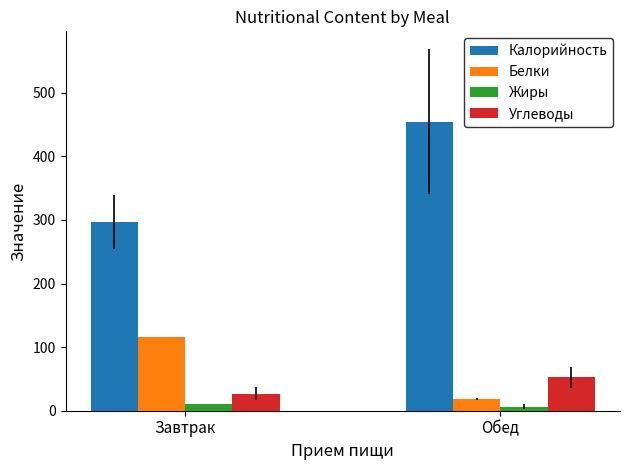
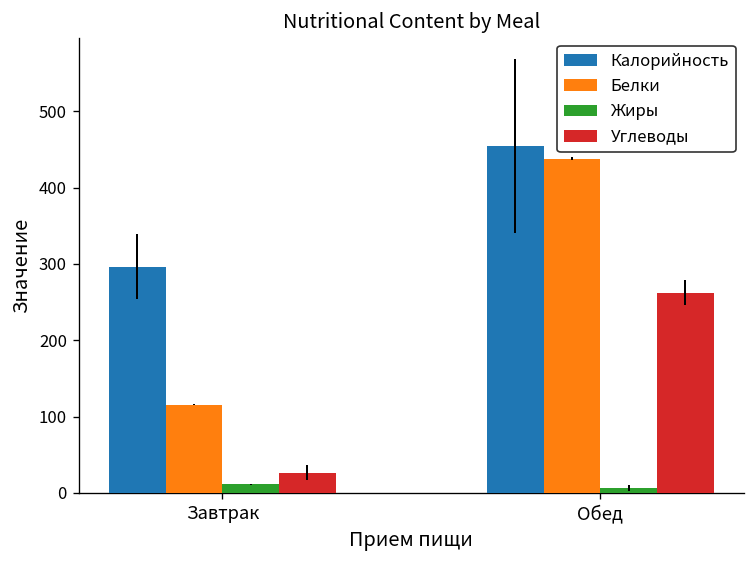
  {
    "Калорийность": {
      "Завтрак": 300,
      "Обед": 450
    },
    "Белки": {
      "Завтрак": 120,
-     "Обед": 20
+     "Обед": 440
    },
    "Жиры": {
      "Завтрак": 10,
      "Обед": 10
    },
    "Углеводы": {
      "Завтрак": 30,
-     "Обед": 50
+     "Обед": 260
    }
  }
